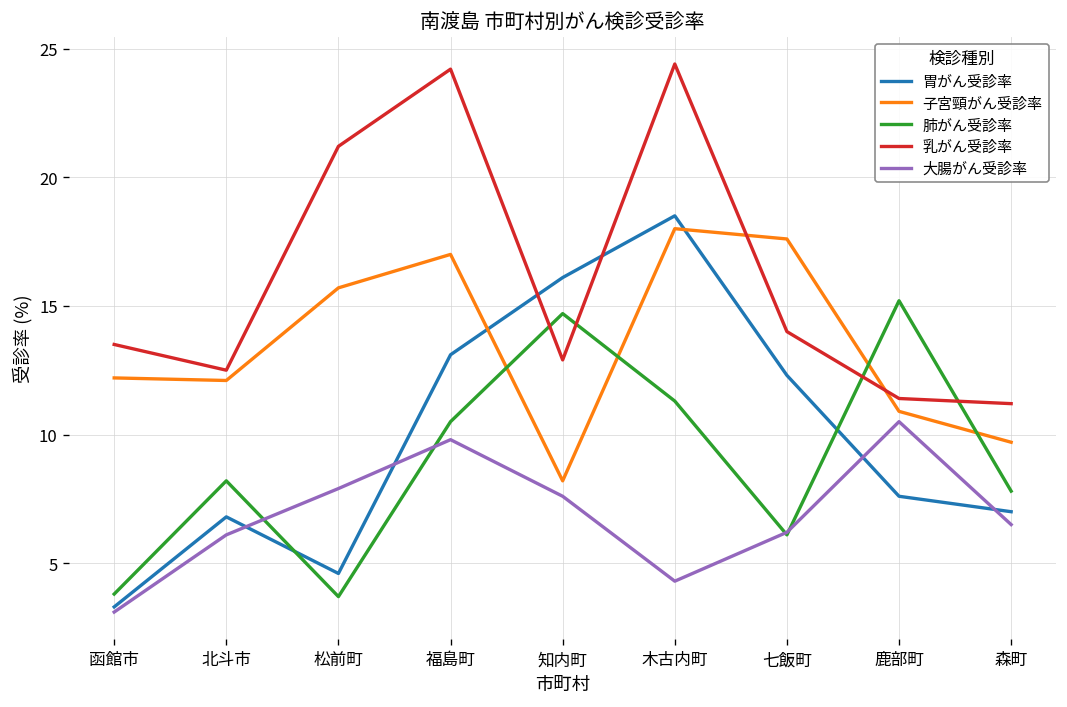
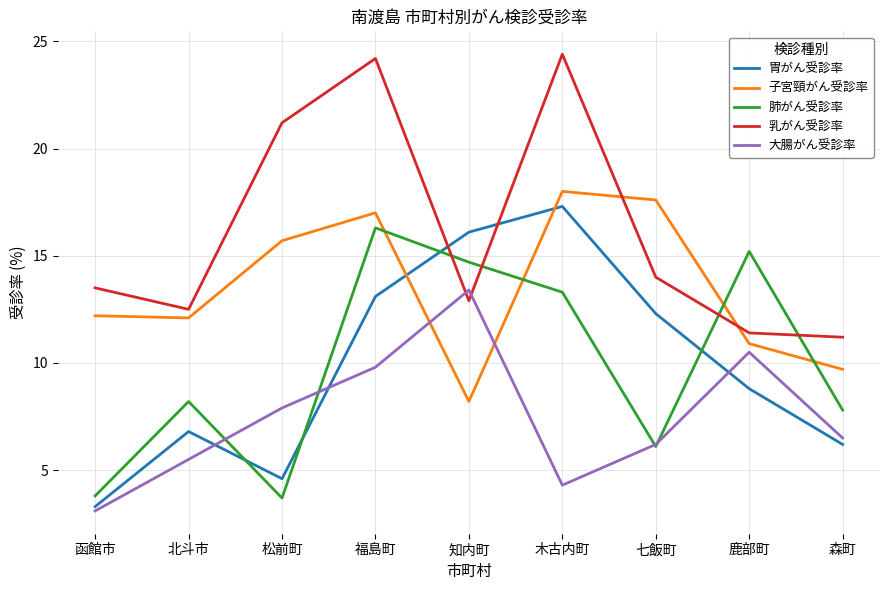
  {
    "胃がん受診率": {
      "函館市": 3.3,
      "北斗市": 6.8,
      "松前町": 4.6,
      "福島町": 13.1,
      "知内町": 16.1,
-     "木古内町": 18.5,
+     "木古内町": 17.3,
      "七飯町": 12.3,
-     "鹿部町": 7.6,
-     "森町": 7.0
+     "鹿部町": 8.8,
+     "森町": 6.2
    },
    "子宮頸がん受診率": {
      "函館市": 12.2,
      "北斗市": 12.1,
      "松前町": 15.7,
      "福島町": 17.0,
      "知内町": 8.2,
      "木古内町": 18.0,
      "七飯町": 17.6,
      "鹿部町": 10.9,
      "森町": 9.7
    },
    "肺がん受診率": {
      "函館市": 3.8,
      "北斗市": 8.2,
      "松前町": 3.7,
-     "福島町": 10.5,
+     "福島町": 16.3,
      "知内町": 14.7,
-     "木古内町": 11.3,
+     "木古内町": 13.3,
      "鹿部町": 15.2,
      "森町": 7.8
    },
    "乳がん受診率": {
      "函館市": 13.5,
      "北斗市": 12.5,
      "松前町": 21.2,
      "福島町": 24.2,
      "知内町": 12.9,
      "木古内町": 24.4,
      "七飯町": 14.0,
      "鹿部町": 11.4,
      "森町": 11.2
    },
    "大腸がん受診率": {
      "函館市": 3.1,
-     "北斗市": 6.1,
+     "北斗市": 5.5,
      "松前町": 7.9,
      "福島町": 9.8,
-     "知内町": 7.6,
+     "知内町": 13.4,
      "木古内町": 4.3,
      "鹿部町": 10.5,
      "森町": 6.5
    }
  }
